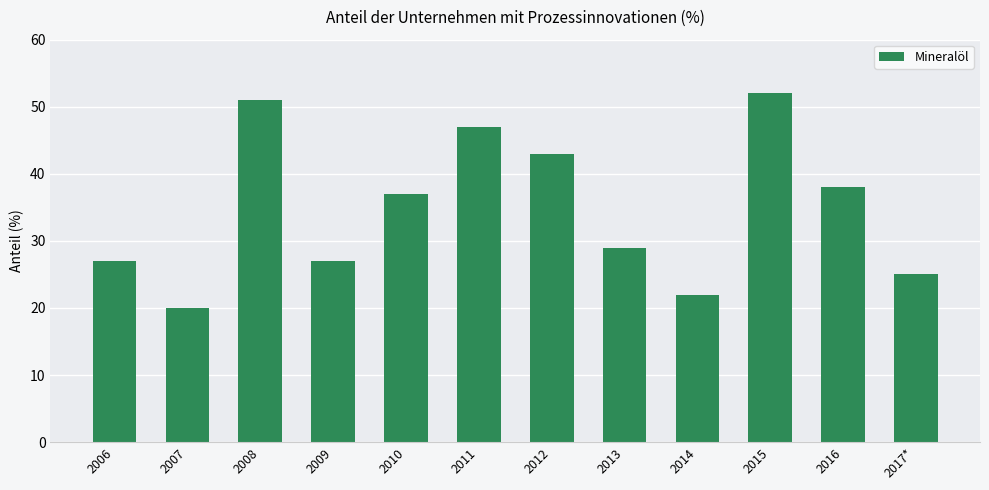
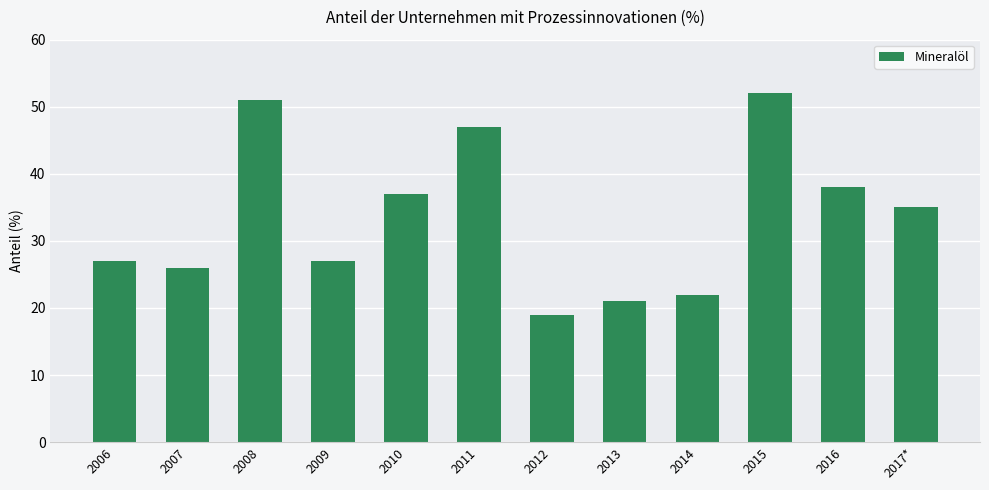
  {
    "2006": 27,
-   "2007": 20,
+   "2007": 26,
    "2008": 51,
    "2009": 27,
    "2010": 37,
    "2011": 47,
-   "2012": 43,
-   "2013": 29,
+   "2012": 19,
+   "2013": 21,
    "2014": 22,
    "2015": 52,
    "2016": 38,
-   "2017*": 25
+   "2017*": 35
  }
